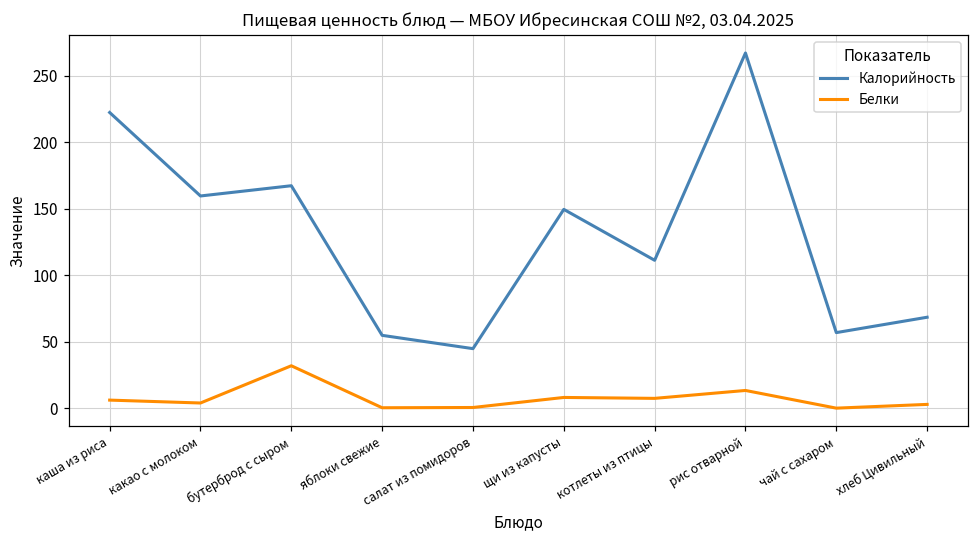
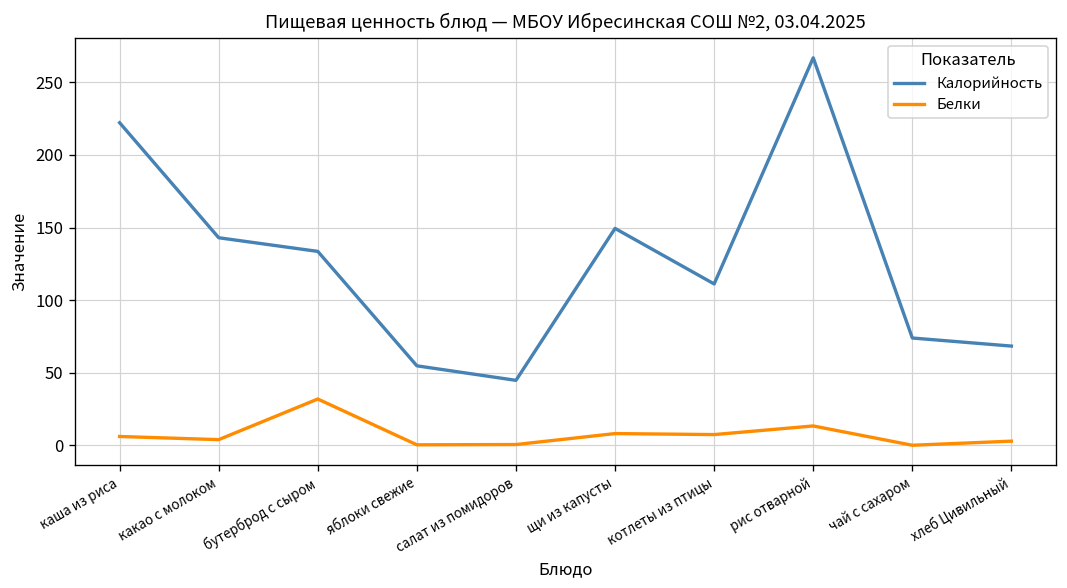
  {
    "Калорийность": {
      "каша из риса": 222,
-     "какао с молоком": 160,
-     "бутерброд с сыром": 167,
+     "какао с молоком": 143,
+     "бутерброд с сыром": 134,
      "яблоки свежие": 55,
      "салат из помидоров": 45,
      "щи из капусты": 149,
      "котлеты из птицы": 111,
      "рис отварной": 267,
-     "чай с сахаром": 57,
+     "чай с сахаром": 74,
      "хлеб Цивильный": 68
    },
    "Белки": {
      "каша из риса": 6,
      "какао с молоком": 4,
      "бутерброд с сыром": 32,
      "яблоки свежие": 0,
      "салат из помидоров": 1,
      "щи из капусты": 8,
      "котлеты из птицы": 7,
      "рис отварной": 13,
      "чай с сахаром": 0,
      "хлеб Цивильный": 3
    }
  }
